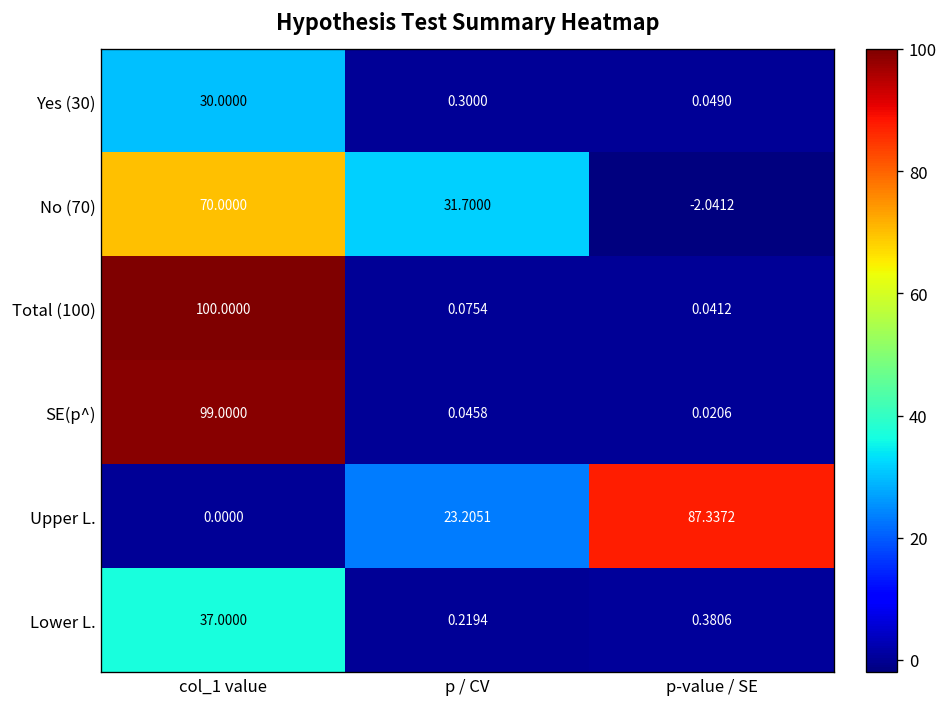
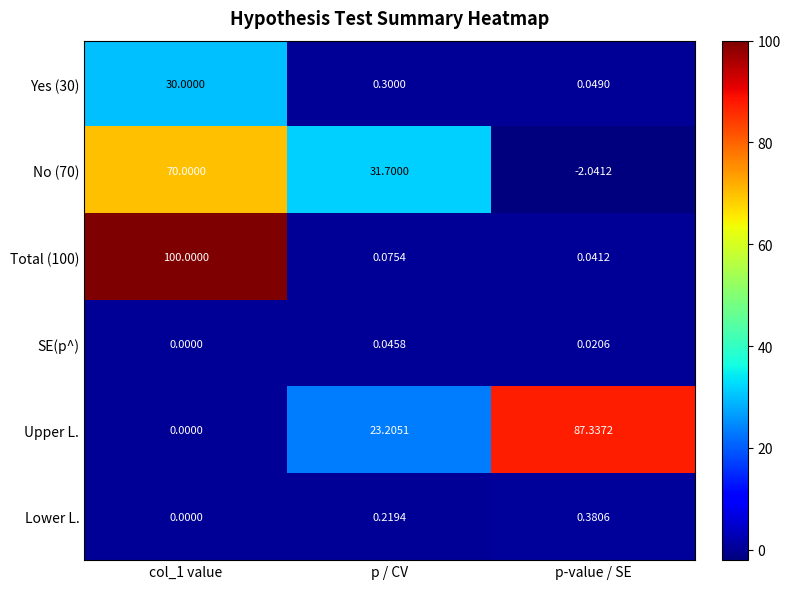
  {
    "Yes (30)": {
      "col_1 value": 30.0000,
      "p / CV": 0.3000,
      "p-value / SE": 0.0490
    },
    "No (70)": {
      "col_1 value": 70.0000,
      "p / CV": 31.7000,
      "p-value / SE": -2.0412
    },
    "Total (100)": {
      "col_1 value": 100.0000,
      "p / CV": 0.0754,
      "p-value / SE": 0.0412
    },
    "SE(p^)": {
-     "col_1 value": 99.0000,
+     "col_1 value": 0.0000,
      "p / CV": 0.0458,
      "p-value / SE": 0.0206
    },
    "Upper L.": {
      "col_1 value": 0.0000,
      "p / CV": 23.2051,
      "p-value / SE": 87.3372
    },
    "Lower L.": {
-     "col_1 value": 37.0000,
+     "col_1 value": 0.0000,
      "p / CV": 0.2194,
      "p-value / SE": 0.3806
    }
  }
